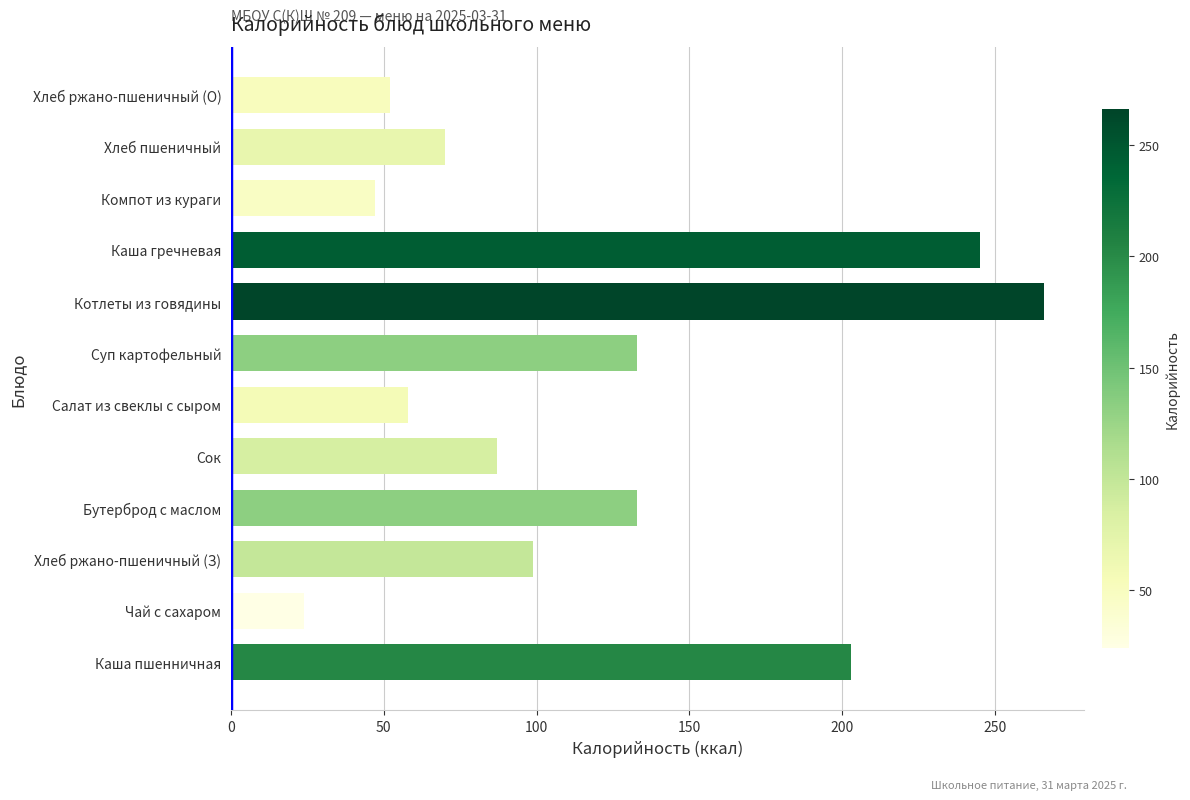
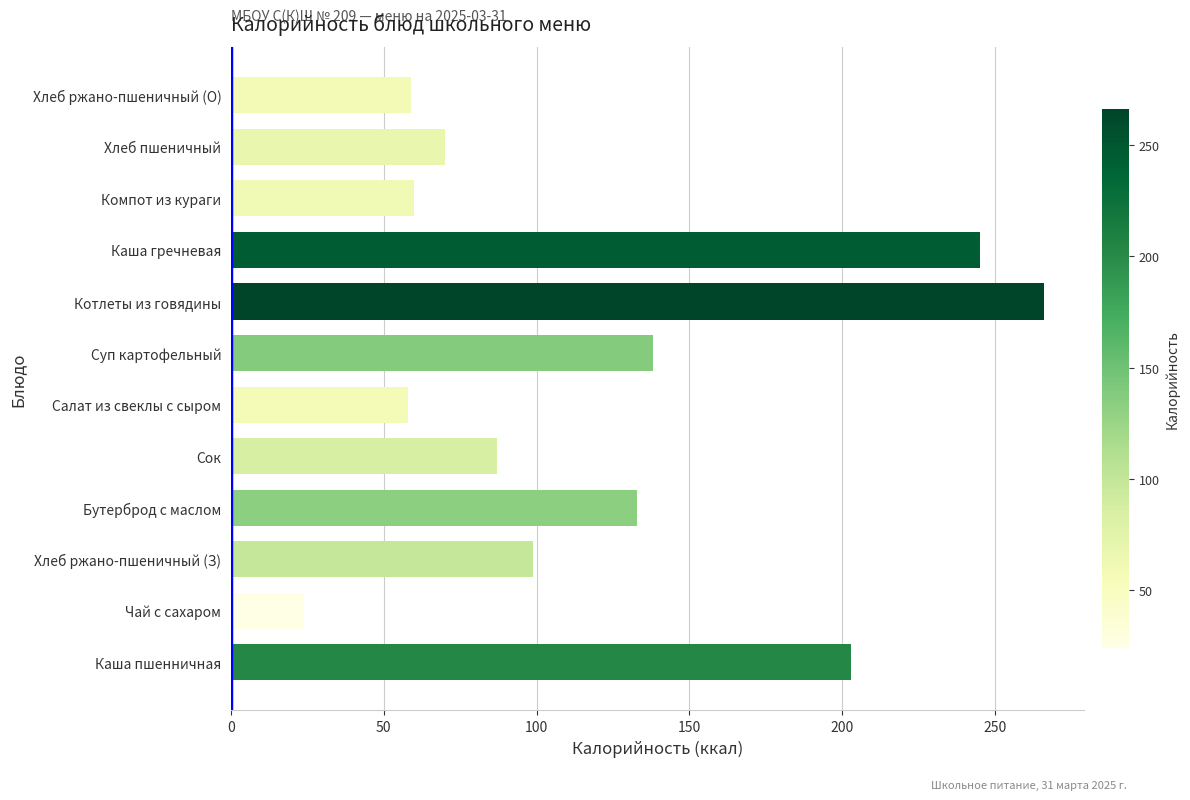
  {
-   "Хлеб ржано-пшеничный (О)": 52,
+   "Хлеб ржано-пшеничный (О)": 59,
    "Хлеб пшеничный": 70,
-   "Компот из кураги": 47,
+   "Компот из кураги": 60,
    "Каша гречневая": 245,
    "Котлеты из говядины": 266,
-   "Суп картофельный": 133,
+   "Суп картофельный": 138,
    "Салат из свеклы с сыром": 58,
    "Сок": 87,
    "Бутерброд с маслом": 133,
    "Хлеб ржано-пшеничный (З)": 99,
    "Чай с сахаром": 24,
    "Каша пшенничная": 203
  }
